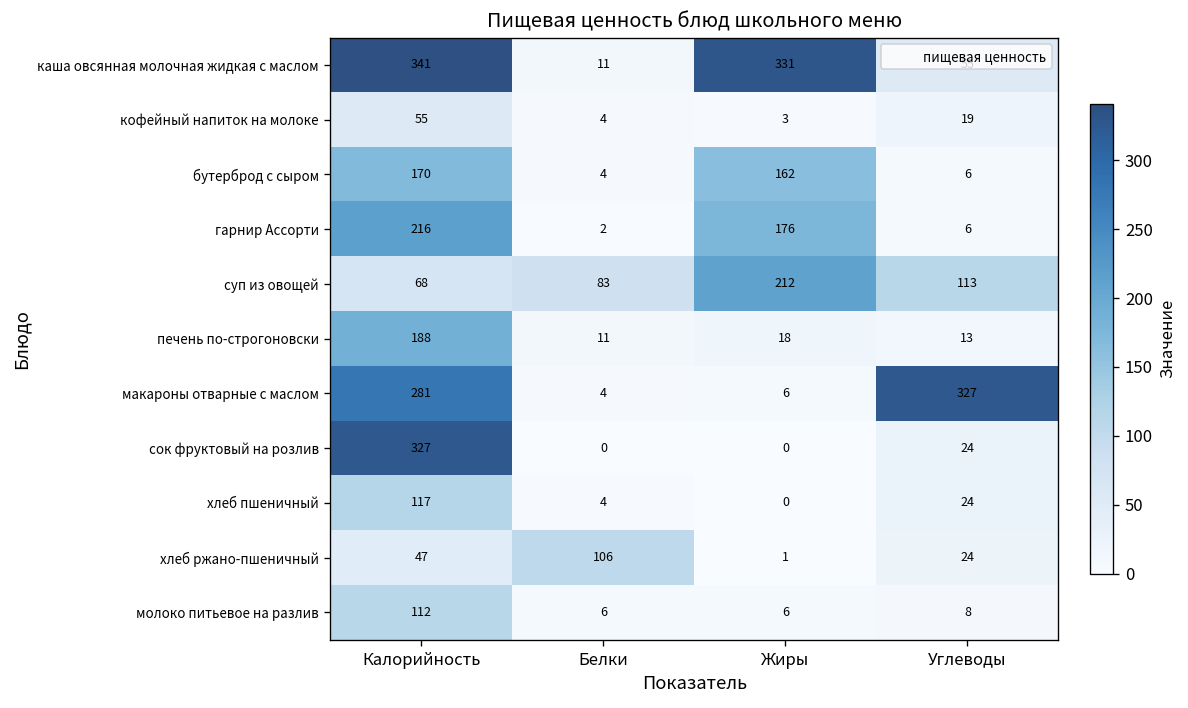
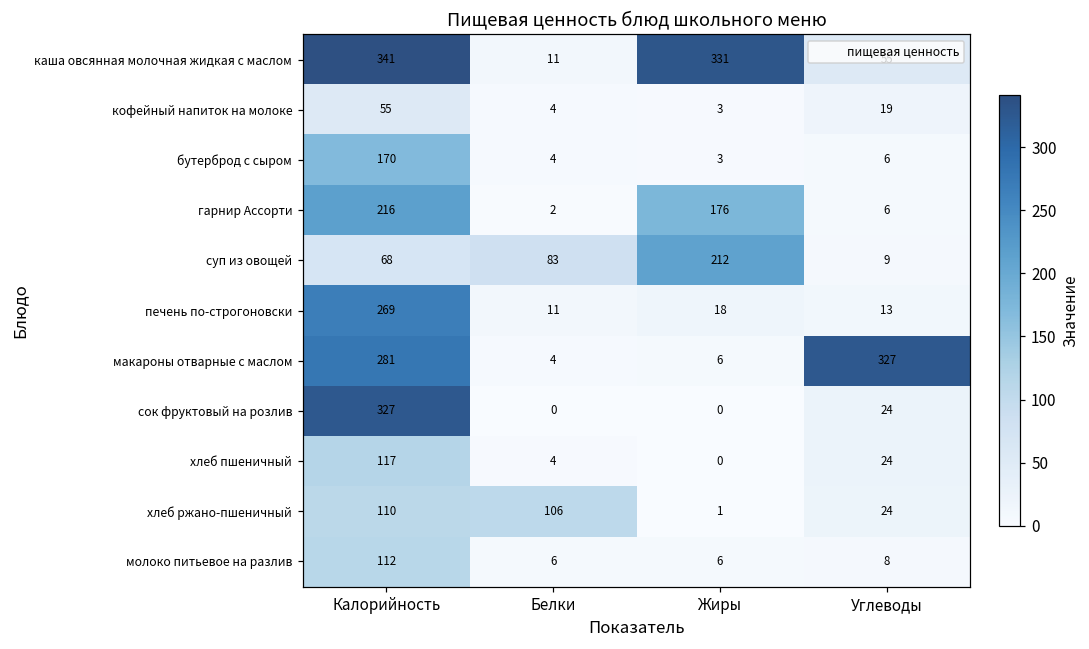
  {
    "каша овсянная молочная жидкая с маслом": {
      "Калорийность": 341,
      "Белки": 11,
      "Жиры": 331
    },
    "кофейный напиток на молоке": {
      "Калорийность": 55,
      "Белки": 4,
      "Жиры": 3,
      "Углеводы": 19
    },
    "бутерброд с сыром": {
      "Калорийность": 170,
      "Белки": 4,
-     "Жиры": 162,
+     "Жиры": 3,
      "Углеводы": 6
    },
    "гарнир Ассорти": {
      "Калорийность": 216,
      "Белки": 2,
      "Жиры": 176,
      "Углеводы": 6
    },
    "суп из овощей": {
      "Калорийность": 68,
      "Белки": 83,
      "Жиры": 212,
-     "Углеводы": 113
+     "Углеводы": 9
    },
    "печень по-строгоновски": {
-     "Калорийность": 188,
+     "Калорийность": 269,
      "Белки": 11,
      "Жиры": 18,
      "Углеводы": 13
    },
    "макароны отварные с маслом": {
      "Калорийность": 281,
      "Белки": 4,
      "Жиры": 6,
      "Углеводы": 327
    },
    "сок фруктовый на розлив": {
      "Калорийность": 327,
      "Белки": 0,
      "Жиры": 0,
      "Углеводы": 24
    },
    "хлеб пшеничный": {
      "Калорийность": 117,
      "Белки": 4,
      "Жиры": 0,
      "Углеводы": 24
    },
    "хлеб ржано-пшеничный": {
-     "Калорийность": 47,
+     "Калорийность": 110,
      "Белки": 106,
      "Жиры": 1,
      "Углеводы": 24
    },
    "молоко питьевое на разлив": {
      "Калорийность": 112,
      "Белки": 6,
      "Жиры": 6,
      "Углеводы": 8
    }
  }
